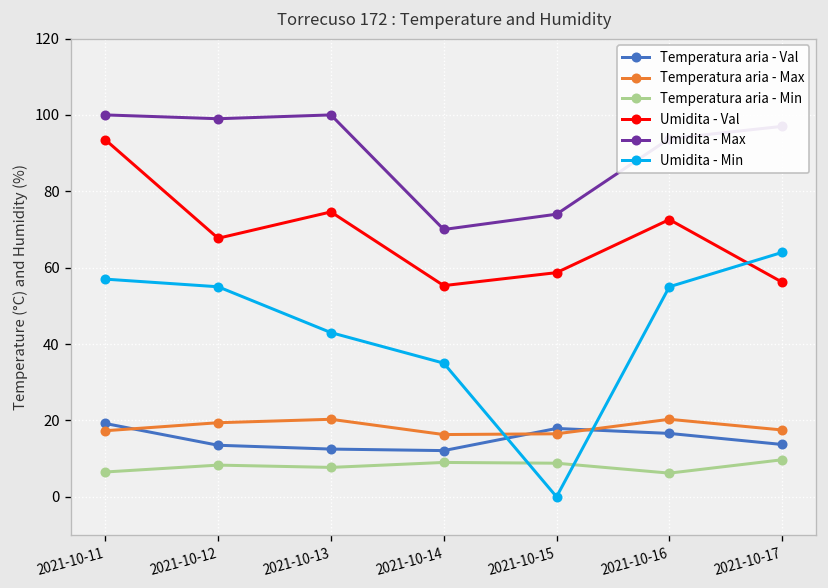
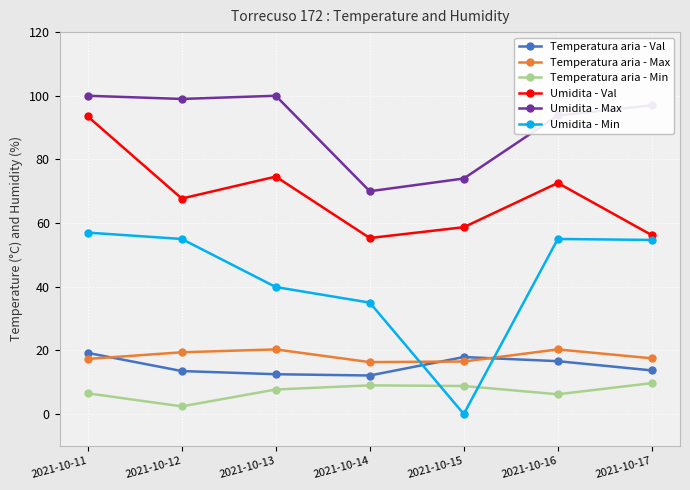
  {
    "Temperatura aria - Val": {
      "2021-10-11": 19,
      "2021-10-12": 14,
      "2021-10-13": 13,
      "2021-10-14": 12,
      "2021-10-15": 18,
      "2021-10-16": 17,
      "2021-10-17": 14
    },
    "Temperatura aria - Max": {
      "2021-10-11": 17,
      "2021-10-12": 19,
      "2021-10-13": 20,
      "2021-10-14": 16,
      "2021-10-15": 17,
      "2021-10-16": 20,
      "2021-10-17": 18
    },
    "Temperatura aria - Min": {
      "2021-10-11": 7,
-     "2021-10-12": 8,
+     "2021-10-12": 2,
      "2021-10-13": 8,
      "2021-10-14": 9,
      "2021-10-15": 9,
      "2021-10-16": 6,
      "2021-10-17": 10
    },
    "Umidita - Val": {
      "2021-10-11": 94,
      "2021-10-12": 68,
      "2021-10-13": 75,
      "2021-10-14": 55,
      "2021-10-15": 59,
      "2021-10-16": 73,
      "2021-10-17": 56
    },
    "Umidita - Max": {
      "2021-10-11": 100,
      "2021-10-12": 99,
      "2021-10-13": 100,
      "2021-10-14": 70,
      "2021-10-15": 74
    },
    "Umidita - Min": {
      "2021-10-11": 57,
      "2021-10-12": 55,
-     "2021-10-13": 43,
+     "2021-10-13": 40,
      "2021-10-14": 35,
      "2021-10-15": 0,
      "2021-10-16": 55,
-     "2021-10-17": 64
+     "2021-10-17": 55
    }
  }
